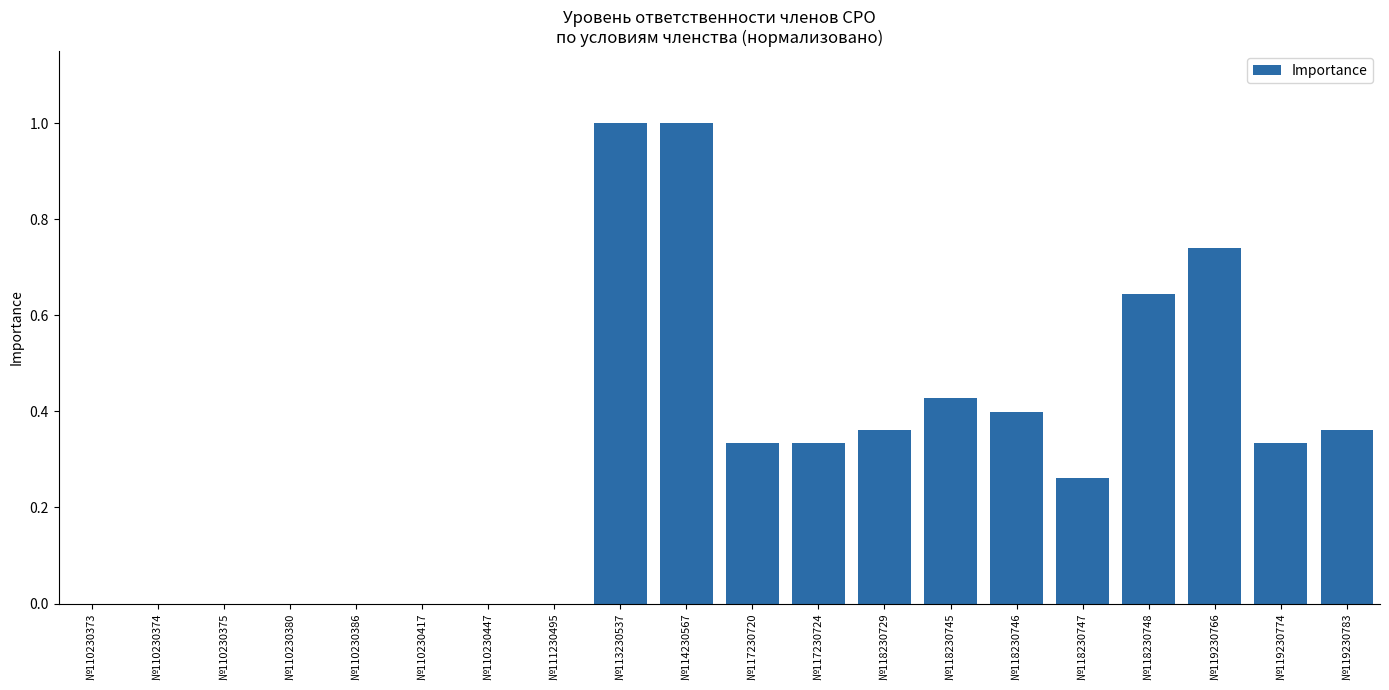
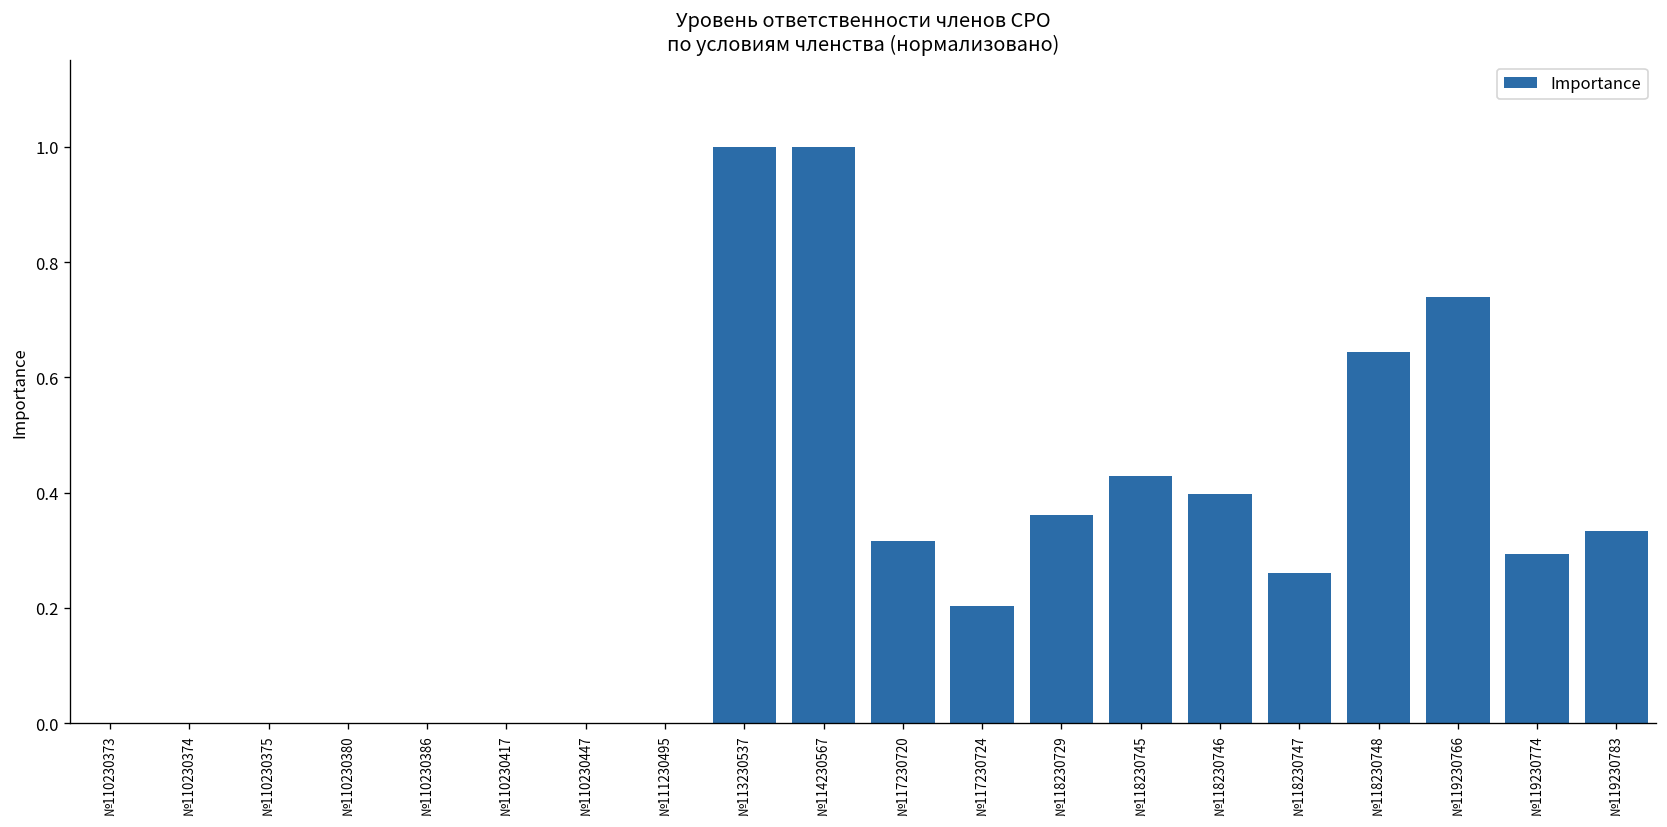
  {
    "№110230373": 0.00,
    "№110230374": 0.00,
    "№110230375": 0.00,
    "№110230380": 0.00,
    "№110230386": 0.00,
    "№110230417": 0.00,
    "№110230447": 0.00,
    "№111230495": 0.00,
    "№113230537": 1.00,
    "№114230567": 1.00,
-   "№117230720": 0.33,
-   "№117230724": 0.33,
+   "№117230720": 0.32,
+   "№117230724": 0.20,
    "№118230729": 0.36,
    "№118230745": 0.43,
    "№118230746": 0.40,
    "№118230747": 0.26,
    "№118230748": 0.64,
    "№119230766": 0.74,
-   "№119230774": 0.33,
-   "№119230783": 0.36
+   "№119230774": 0.29,
+   "№119230783": 0.33
  }
